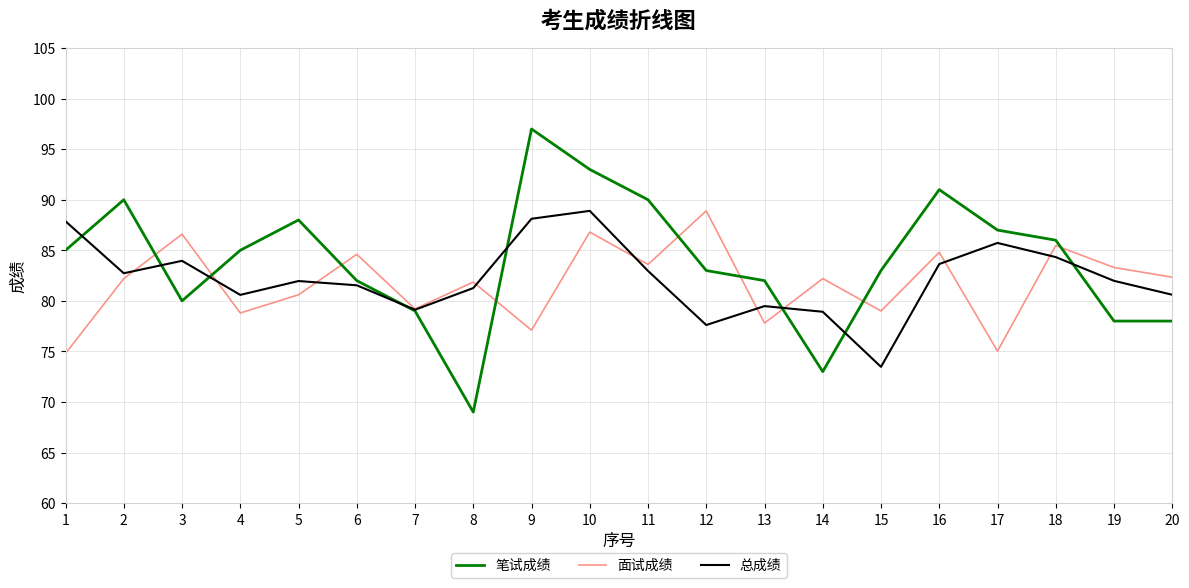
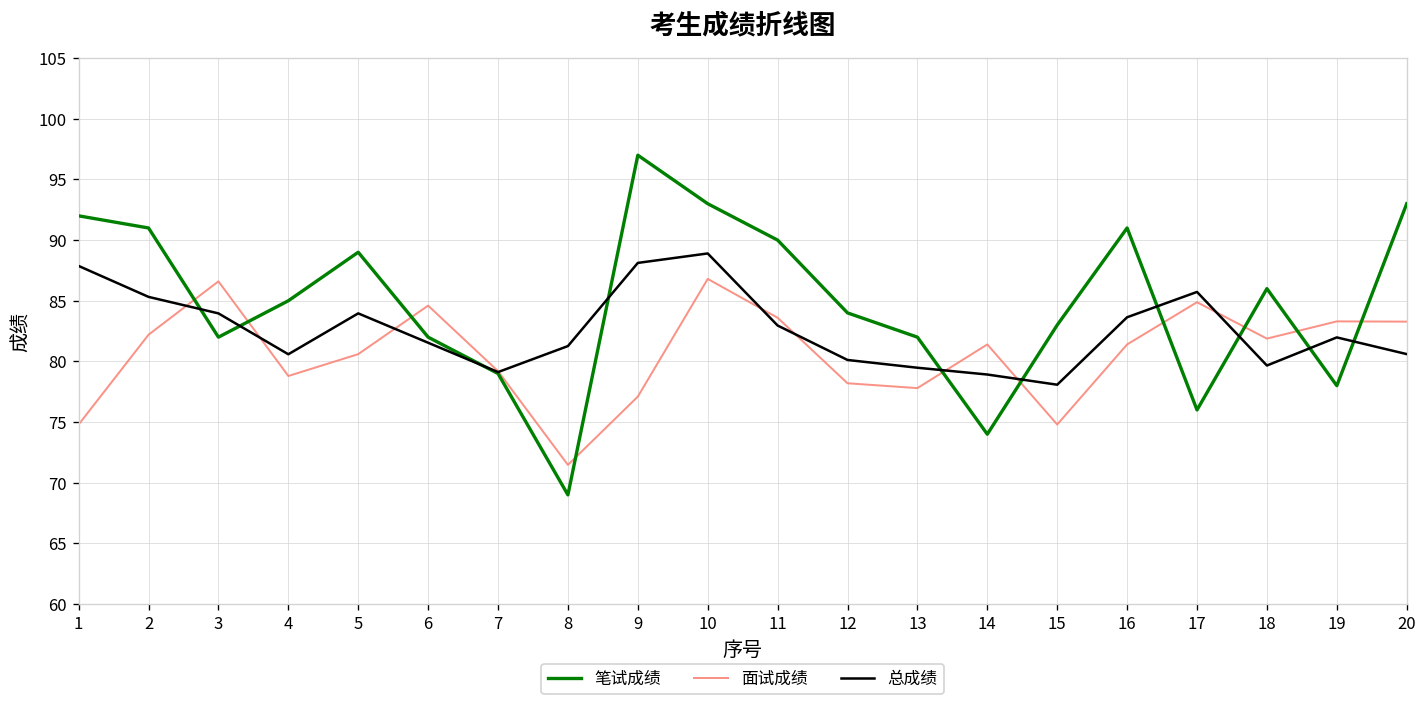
  {
    "笔试成绩": {
-     "1": 85,
-     "2": 90,
-     "3": 80,
+     "1": 92,
+     "2": 91,
+     "3": 82,
      "4": 85,
-     "5": 88,
+     "5": 89,
      "6": 82,
      "8": 69,
      "9": 97,
      "10": 93,
      "11": 90,
-     "12": 83,
+     "12": 84,
      "13": 82,
-     "14": 73,
+     "14": 74,
      "15": 83,
      "16": 91,
-     "17": 87,
+     "17": 76,
      "18": 86,
      "19": 78,
-     "20": 78
+     "20": 93
    },
    "面试成绩": {
      "1": 74.8,
      "2": 82.2,
      "3": 86.6,
      "4": 78.8,
      "5": 80.6,
      "6": 84.6,
-     "8": 81.9,
+     "8": 71.5,
      "9": 77.1,
      "10": 86.8,
      "11": 83.6,
-     "12": 88.9,
+     "12": 78.2,
      "13": 77.8,
-     "14": 82.2,
-     "15": 79.0,
-     "16": 84.8,
-     "17": 75.0,
-     "18": 85.5,
+     "14": 81.4,
+     "15": 74.8,
+     "16": 81.4,
+     "17": 84.9,
+     "18": 81.9,
      "19": 83.3,
-     "20": 82.3
+     "20": 83.3
    },
    "总成绩": {
      "1": 87.9,
-     "2": 82.7,
+     "2": 85.3,
      "3": 84.0,
      "4": 80.6,
-     "5": 82.0,
+     "5": 84.0,
      "6": 81.5,
      "8": 81.3,
      "9": 88.1,
      "10": 88.9,
      "11": 83.0,
-     "12": 77.6,
+     "12": 80.1,
      "13": 79.5,
      "14": 78.9,
-     "15": 73.5,
+     "15": 78.1,
      "16": 83.6,
      "17": 85.7,
-     "18": 84.3,
+     "18": 79.7,
      "19": 82.0,
      "20": 80.6
    }
  }
